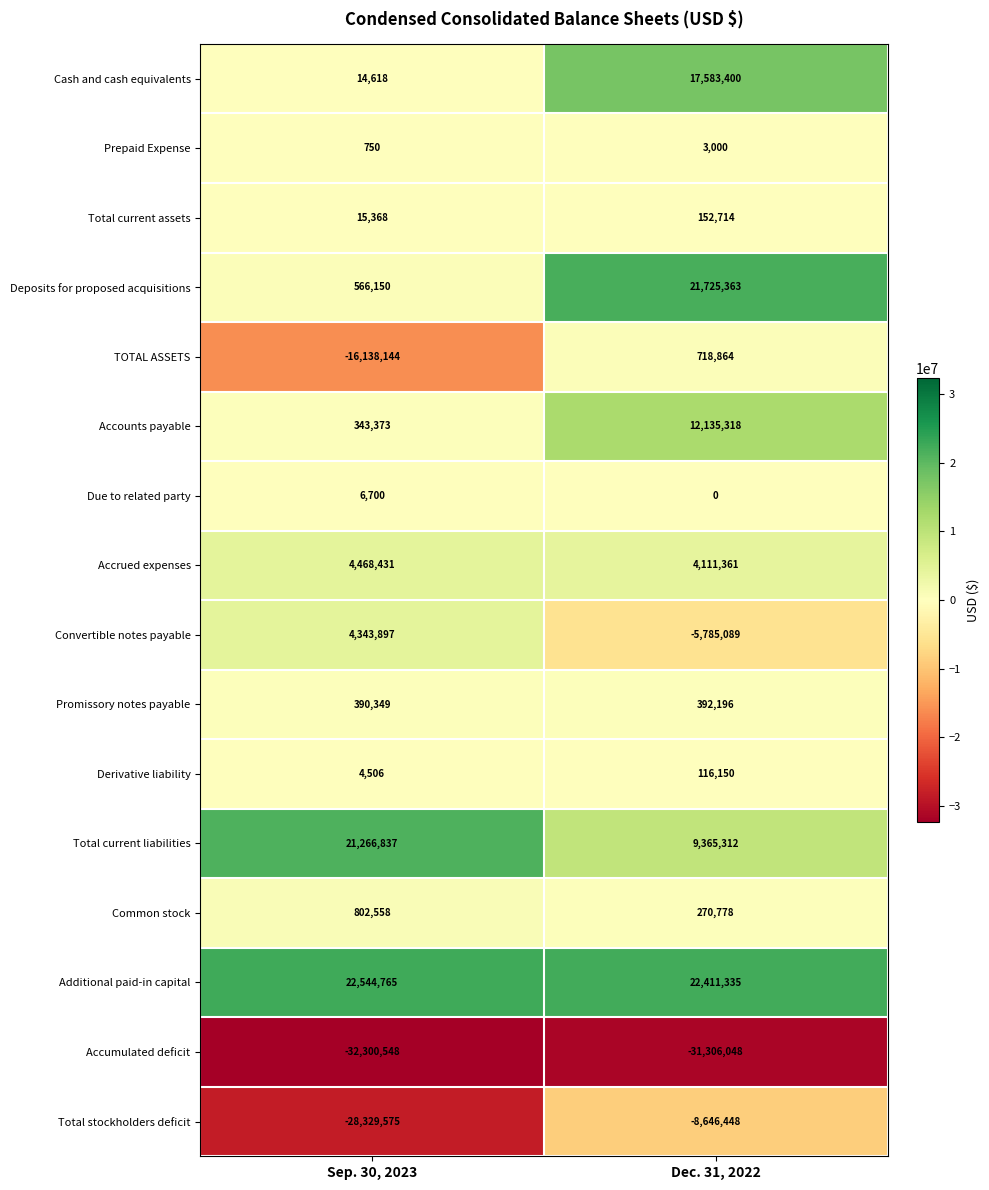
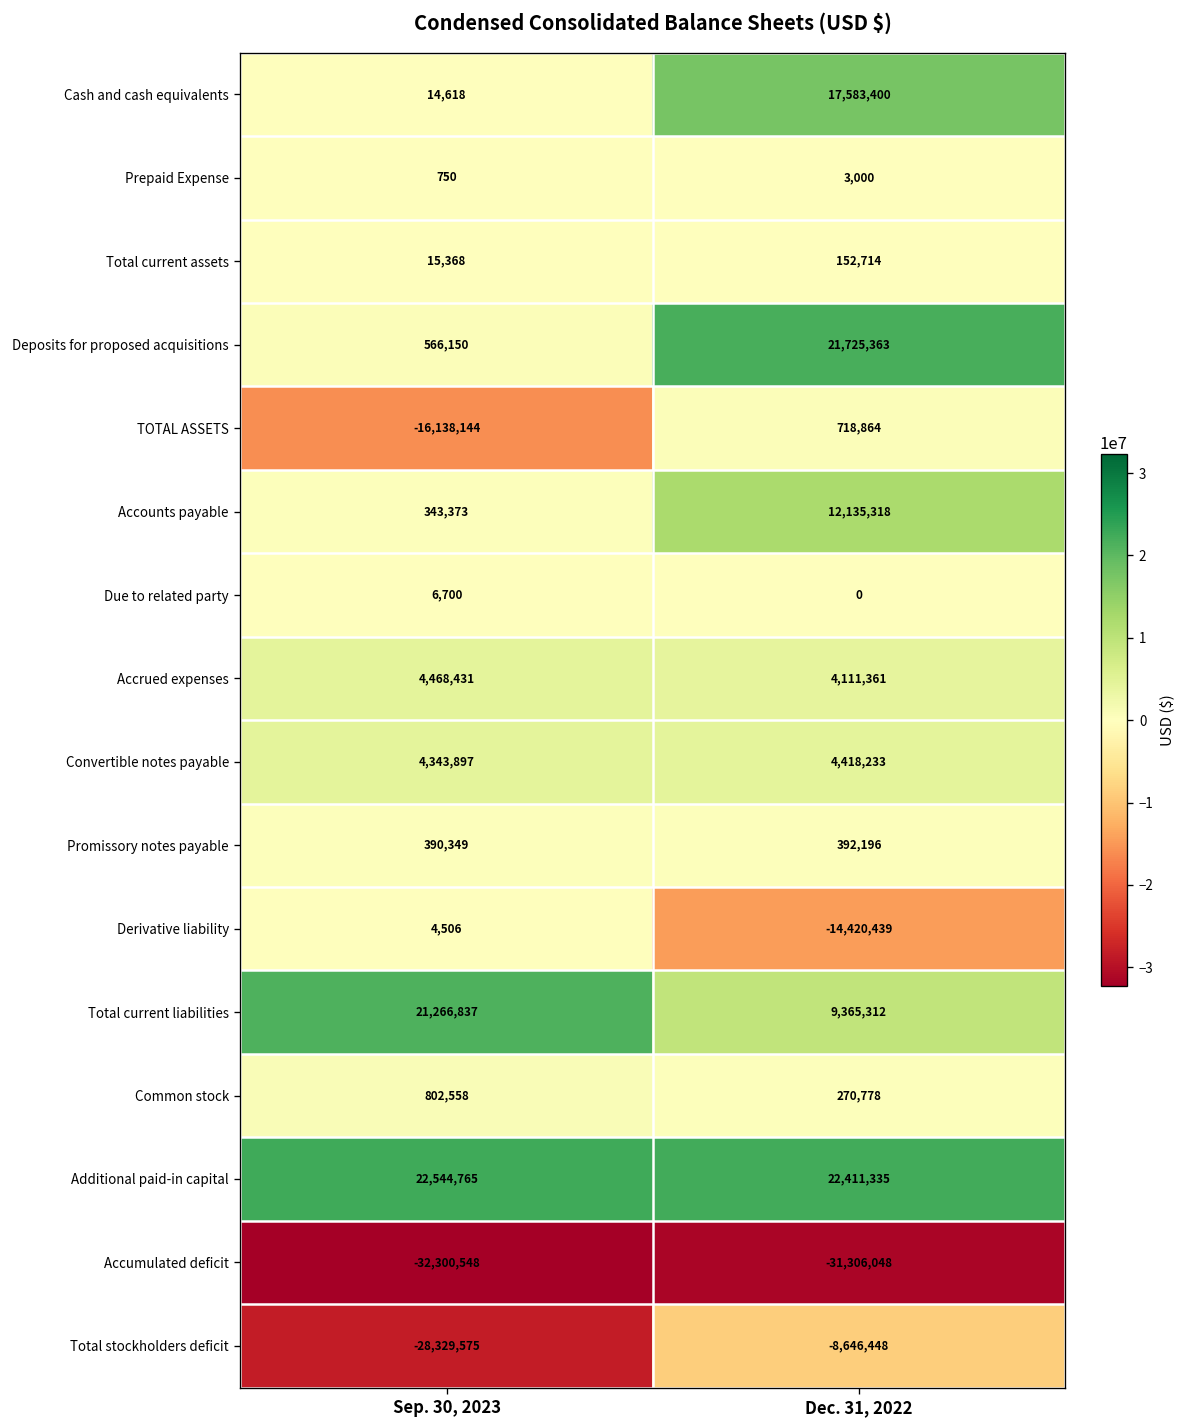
  {
    "Cash and cash equivalents": {
      "Sep. 30, 2023": "14,618",
      "Dec. 31, 2022": "17,583,400"
    },
    "Prepaid Expense": {
      "Sep. 30, 2023": "750",
      "Dec. 31, 2022": "3,000"
    },
    "Total current assets": {
      "Sep. 30, 2023": "15,368",
      "Dec. 31, 2022": "152,714"
    },
    "Deposits for proposed acquisitions": {
      "Sep. 30, 2023": "566,150",
      "Dec. 31, 2022": "21,725,363"
    },
    "TOTAL ASSETS": {
      "Sep. 30, 2023": "-16,138,144",
      "Dec. 31, 2022": "718,864"
    },
    "Accounts payable": {
      "Sep. 30, 2023": "343,373",
      "Dec. 31, 2022": "12,135,318"
    },
    "Due to related party": {
      "Sep. 30, 2023": "6,700",
      "Dec. 31, 2022": "0"
    },
    "Accrued expenses": {
      "Sep. 30, 2023": "4,468,431",
      "Dec. 31, 2022": "4,111,361"
    },
    "Convertible notes payable": {
      "Sep. 30, 2023": "4,343,897",
-     "Dec. 31, 2022": "-5,785,089"
+     "Dec. 31, 2022": "4,418,233"
    },
    "Promissory notes payable": {
      "Sep. 30, 2023": "390,349",
      "Dec. 31, 2022": "392,196"
    },
    "Derivative liability": {
      "Sep. 30, 2023": "4,506",
-     "Dec. 31, 2022": "116,150"
+     "Dec. 31, 2022": "-14,420,439"
    },
    "Total current liabilities": {
      "Sep. 30, 2023": "21,266,837",
      "Dec. 31, 2022": "9,365,312"
    },
    "Common stock": {
      "Sep. 30, 2023": "802,558",
      "Dec. 31, 2022": "270,778"
    },
    "Additional paid-in capital": {
      "Sep. 30, 2023": "22,544,765",
      "Dec. 31, 2022": "22,411,335"
    },
    "Accumulated deficit": {
      "Sep. 30, 2023": "-32,300,548",
      "Dec. 31, 2022": "-31,306,048"
    },
    "Total stockholders deficit": {
      "Sep. 30, 2023": "-28,329,575",
      "Dec. 31, 2022": "-8,646,448"
    }
  }
